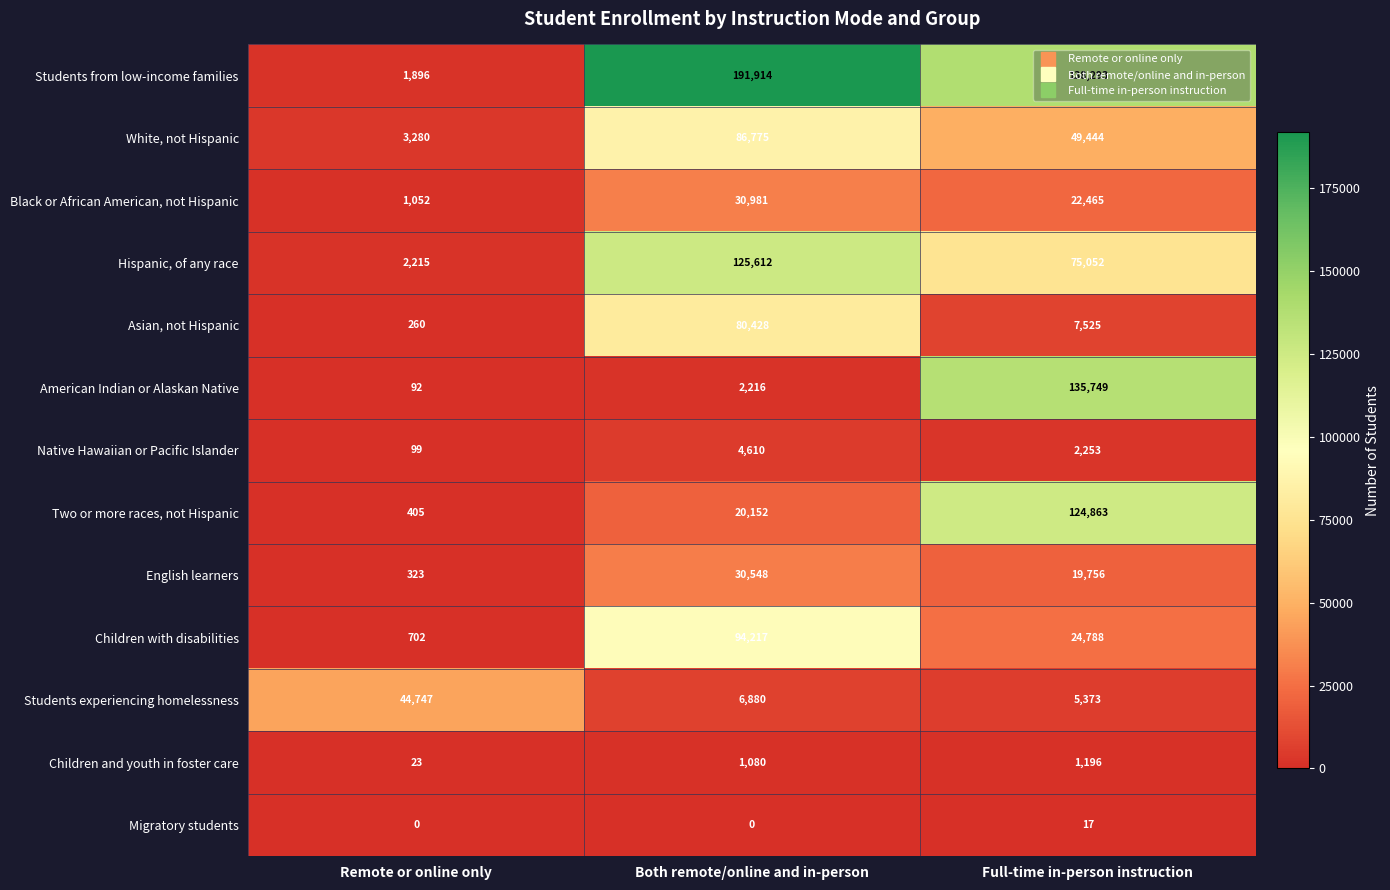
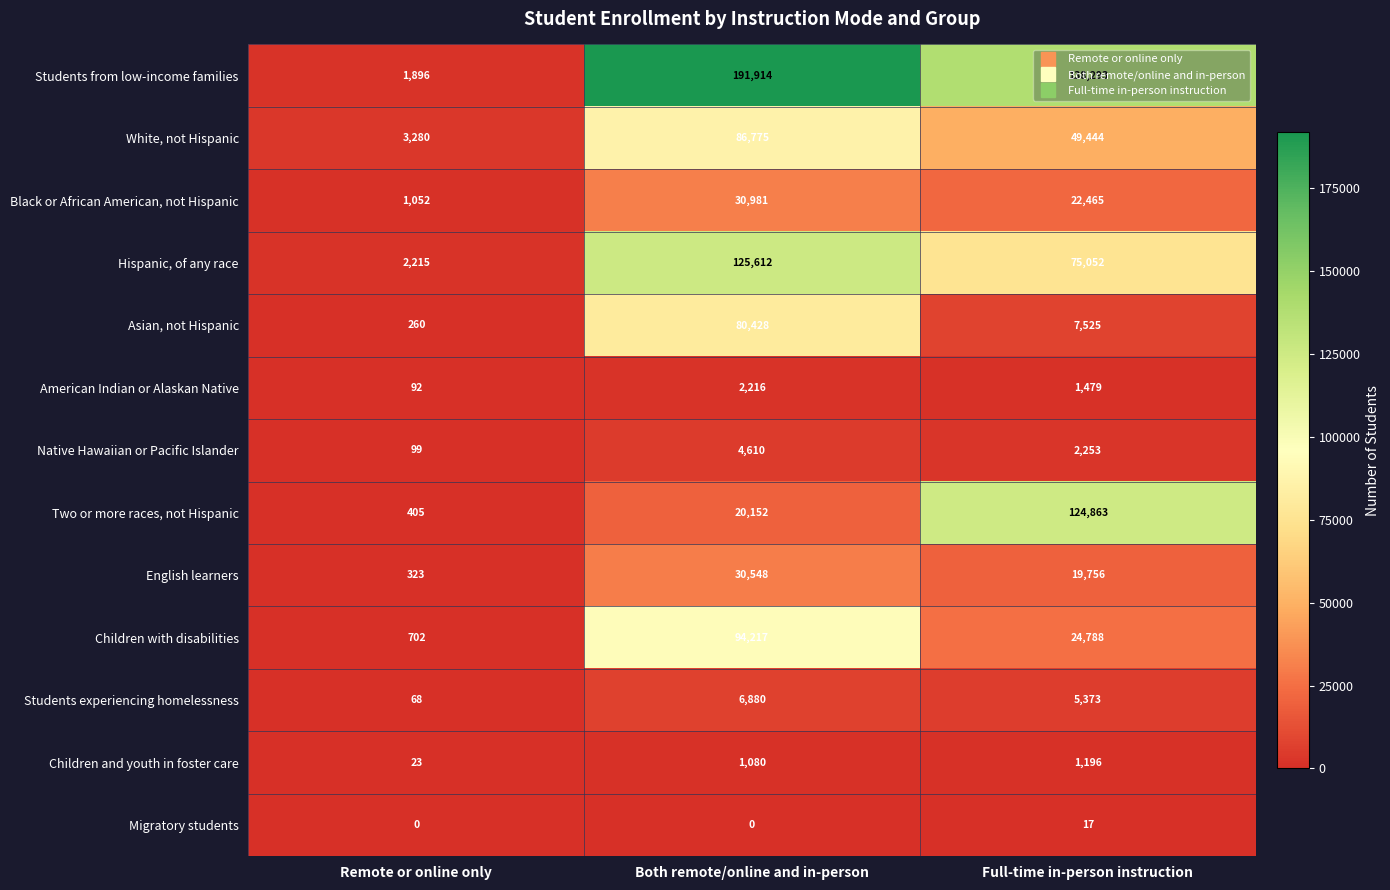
  {
    "Students from low-income families": {
      "Remote or online only": "1,896",
      "Both remote/online and in-person": "191,914"
    },
    "White, not Hispanic": {
      "Remote or online only": "3,280",
      "Both remote/online and in-person": "86,775",
      "Full-time in-person instruction": "49,444"
    },
    "Black or African American, not Hispanic": {
      "Remote or online only": "1,052",
      "Both remote/online and in-person": "30,981",
      "Full-time in-person instruction": "22,465"
    },
    "Hispanic, of any race": {
      "Remote or online only": "2,215",
      "Both remote/online and in-person": "125,612",
      "Full-time in-person instruction": "75,052"
    },
    "Asian, not Hispanic": {
      "Remote or online only": "260",
      "Both remote/online and in-person": "80,428",
      "Full-time in-person instruction": "7,525"
    },
    "American Indian or Alaskan Native": {
      "Remote or online only": "92",
      "Both remote/online and in-person": "2,216",
-     "Full-time in-person instruction": "135,749"
+     "Full-time in-person instruction": "1,479"
    },
    "Native Hawaiian or Pacific Islander": {
      "Remote or online only": "99",
      "Both remote/online and in-person": "4,610",
      "Full-time in-person instruction": "2,253"
    },
    "Two or more races, not Hispanic": {
      "Remote or online only": "405",
      "Both remote/online and in-person": "20,152",
      "Full-time in-person instruction": "124,863"
    },
    "English learners": {
      "Remote or online only": "323",
      "Both remote/online and in-person": "30,548",
      "Full-time in-person instruction": "19,756"
    },
    "Children with disabilities": {
      "Remote or online only": "702",
      "Both remote/online and in-person": "94,217",
      "Full-time in-person instruction": "24,788"
    },
    "Students experiencing homelessness": {
-     "Remote or online only": "44,747",
+     "Remote or online only": "68",
      "Both remote/online and in-person": "6,880",
      "Full-time in-person instruction": "5,373"
    },
    "Children and youth in foster care": {
      "Remote or online only": "23",
      "Both remote/online and in-person": "1,080",
      "Full-time in-person instruction": "1,196"
    },
    "Migratory students": {
      "Remote or online only": "0",
      "Both remote/online and in-person": "0",
      "Full-time in-person instruction": "17"
    }
  }
